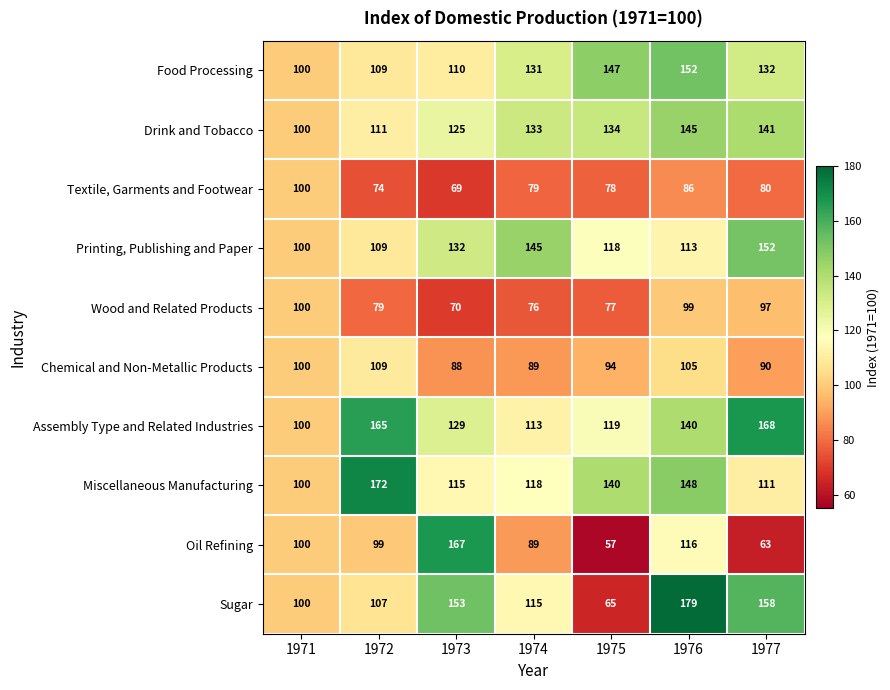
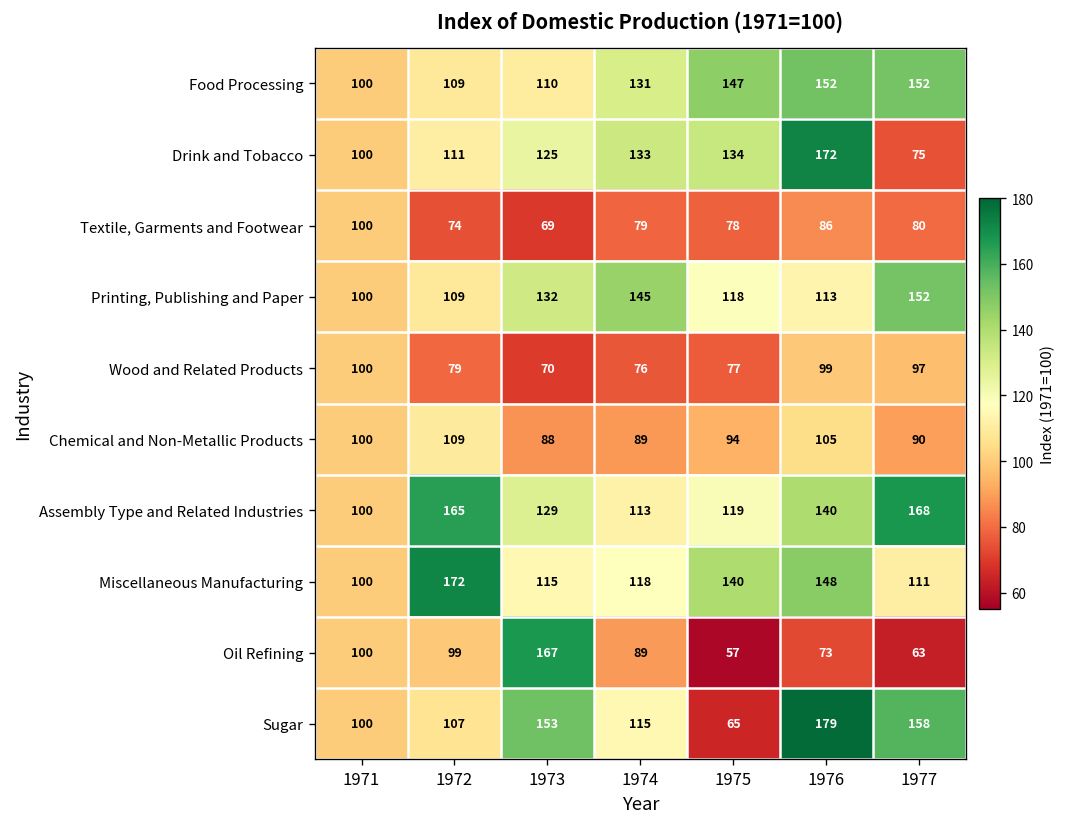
  {
    "Food Processing": {
      "1971": 100,
      "1972": 109,
      "1973": 110,
      "1974": 131,
      "1975": 147,
      "1976": 152,
-     "1977": 132
+     "1977": 152
    },
    "Drink and Tobacco": {
      "1971": 100,
      "1972": 111,
      "1973": 125,
      "1974": 133,
      "1975": 134,
-     "1976": 145,
-     "1977": 141
+     "1976": 172,
+     "1977": 75
    },
    "Textile, Garments and Footwear": {
      "1971": 100,
      "1972": 74,
      "1973": 69,
      "1974": 79,
      "1975": 78,
      "1976": 86,
      "1977": 80
    },
    "Printing, Publishing and Paper": {
      "1971": 100,
      "1972": 109,
      "1973": 132,
      "1974": 145,
      "1975": 118,
      "1976": 113,
      "1977": 152
    },
    "Wood and Related Products": {
      "1971": 100,
      "1972": 79,
      "1973": 70,
      "1974": 76,
      "1975": 77,
      "1976": 99,
      "1977": 97
    },
    "Chemical and Non-Metallic Products": {
      "1971": 100,
      "1972": 109,
      "1973": 88,
      "1974": 89,
      "1975": 94,
      "1976": 105,
      "1977": 90
    },
    "Assembly Type and Related Industries": {
      "1971": 100,
      "1972": 165,
      "1973": 129,
      "1974": 113,
      "1975": 119,
      "1976": 140,
      "1977": 168
    },
    "Miscellaneous Manufacturing": {
      "1971": 100,
      "1972": 172,
      "1973": 115,
      "1974": 118,
      "1975": 140,
      "1976": 148,
      "1977": 111
    },
    "Oil Refining": {
      "1971": 100,
      "1972": 99,
      "1973": 167,
      "1974": 89,
      "1975": 57,
-     "1976": 116,
+     "1976": 73,
      "1977": 63
    },
    "Sugar": {
      "1971": 100,
      "1972": 107,
      "1973": 153,
      "1974": 115,
      "1975": 65,
      "1976": 179,
      "1977": 158
    }
  }
